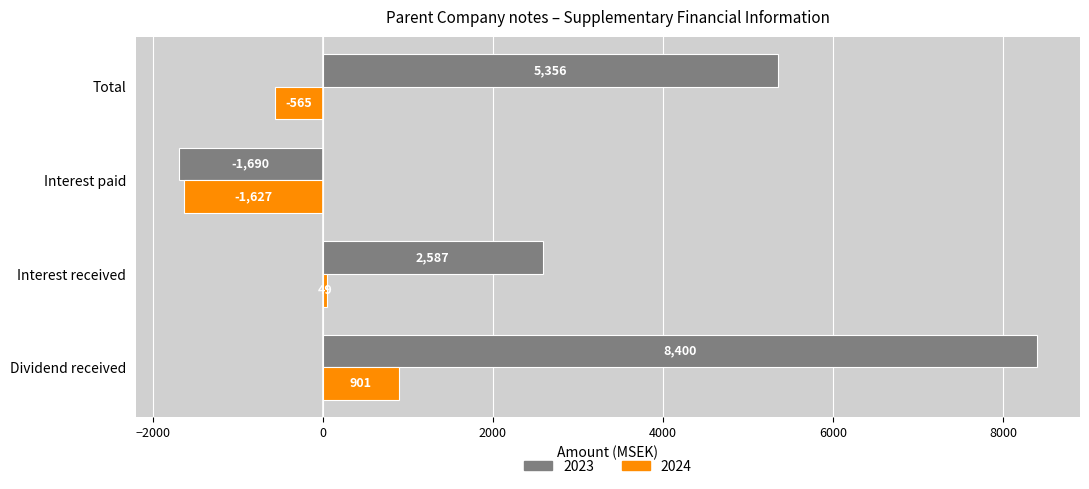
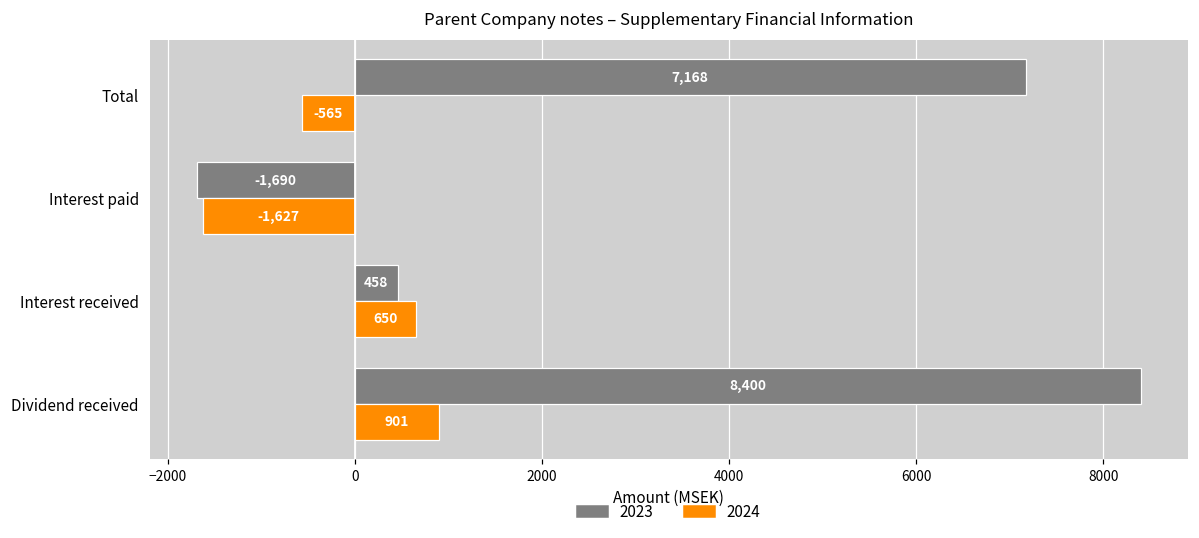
  {
    "2023": {
-     "Total": "5,356",
+     "Total": "7,168",
      "Interest paid": "-1,690",
-     "Interest received": "2,587",
+     "Interest received": "458",
      "Dividend received": "8,400"
    },
    "2024": {
-     "Interest received": "0"
+     "Interest received": "700"
    }
  }
